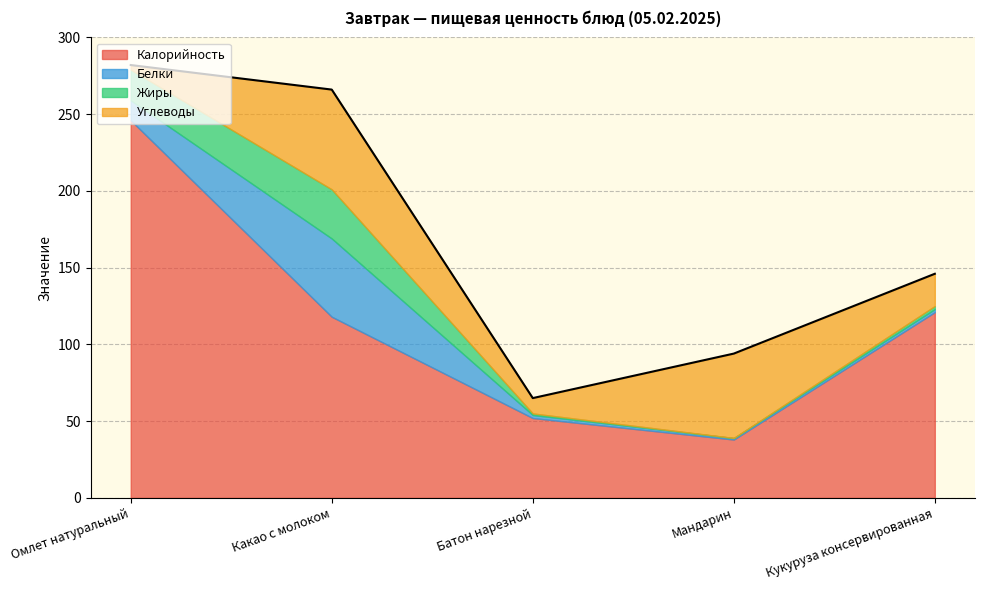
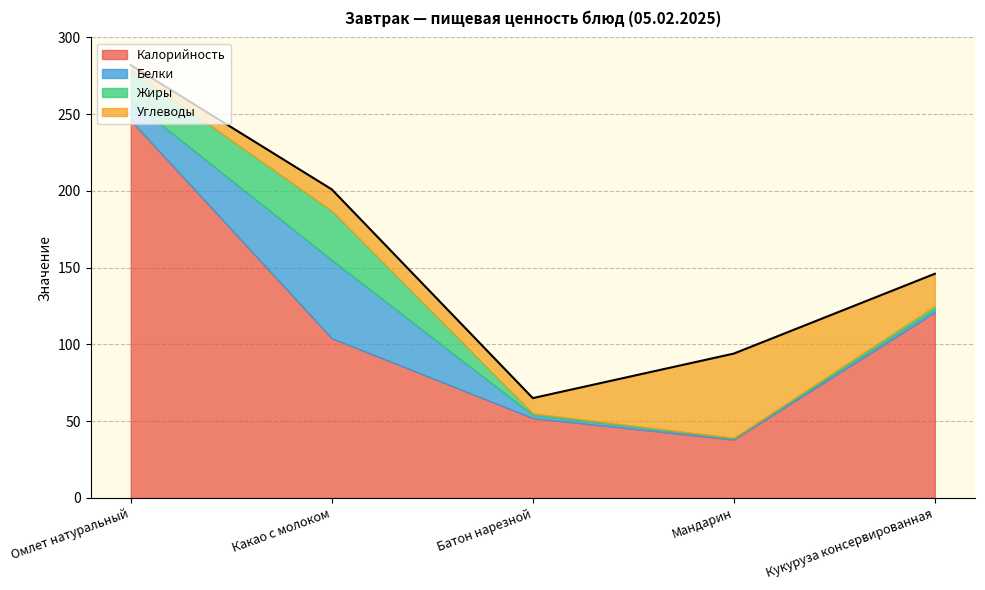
  {
    "Калорийность": {
-     "Какао с молоком": 118,
+     "Какао с молоком": 104,
      "Батон нарезной": 52,
      "Кукуруза консервированная": 121
    },
    "Белки": {
      "Какао с молоком": 51,
      "Кукуруза консервированная": 2
    },
    "Жиры": {
      "Какао с молоком": 32,
      "Кукуруза консервированная": 2
    },
    "Углеводы": {
-     "Какао с молоком": 65,
+     "Какао с молоком": 14,
      "Батон нарезной": 10,
      "Мандарин": 55,
      "Кукуруза консервированная": 21
    }
  }
